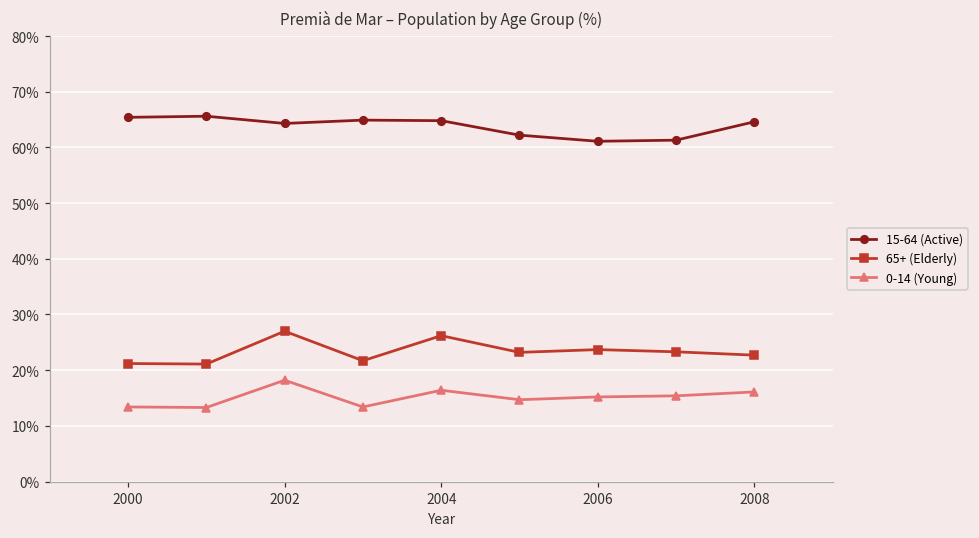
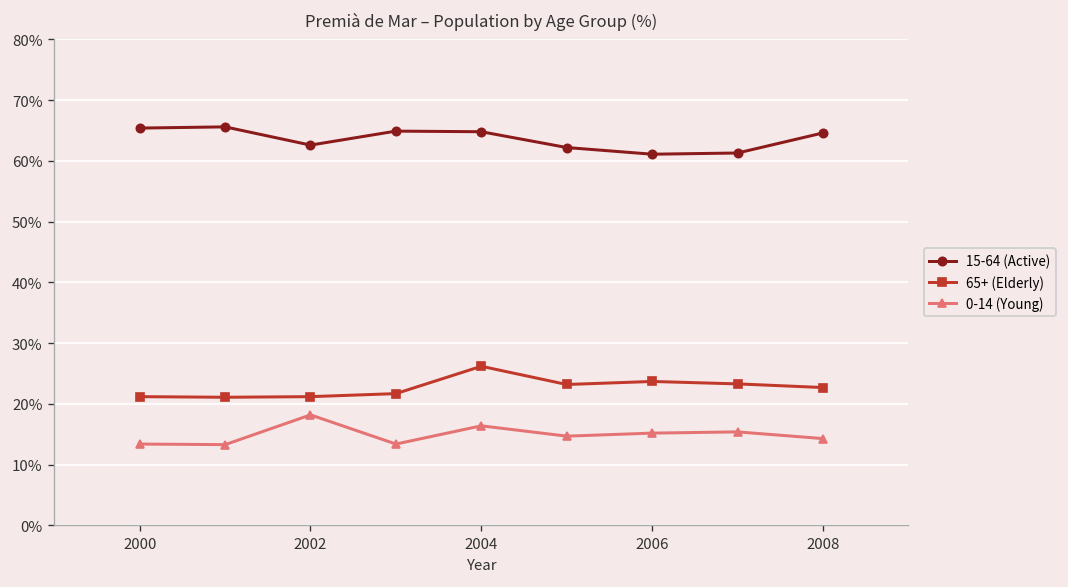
  {
    "15-64 (Active)": {
      "2000": "65%",
-     "2002": "64%",
+     "2002": "63%",
      "2004": "65%",
      "2006": "61%",
      "2008": "65%"
    },
    "65+ (Elderly)": {
      "2000": "21%",
-     "2002": "27%",
+     "2002": "21%",
      "2004": "26%",
      "2006": "24%",
      "2008": "23%"
    },
    "0-14 (Young)": {
      "2000": "13%",
      "2002": "18%",
      "2004": "16%",
      "2006": "15%",
-     "2008": "16%"
+     "2008": "14%"
    }
  }
